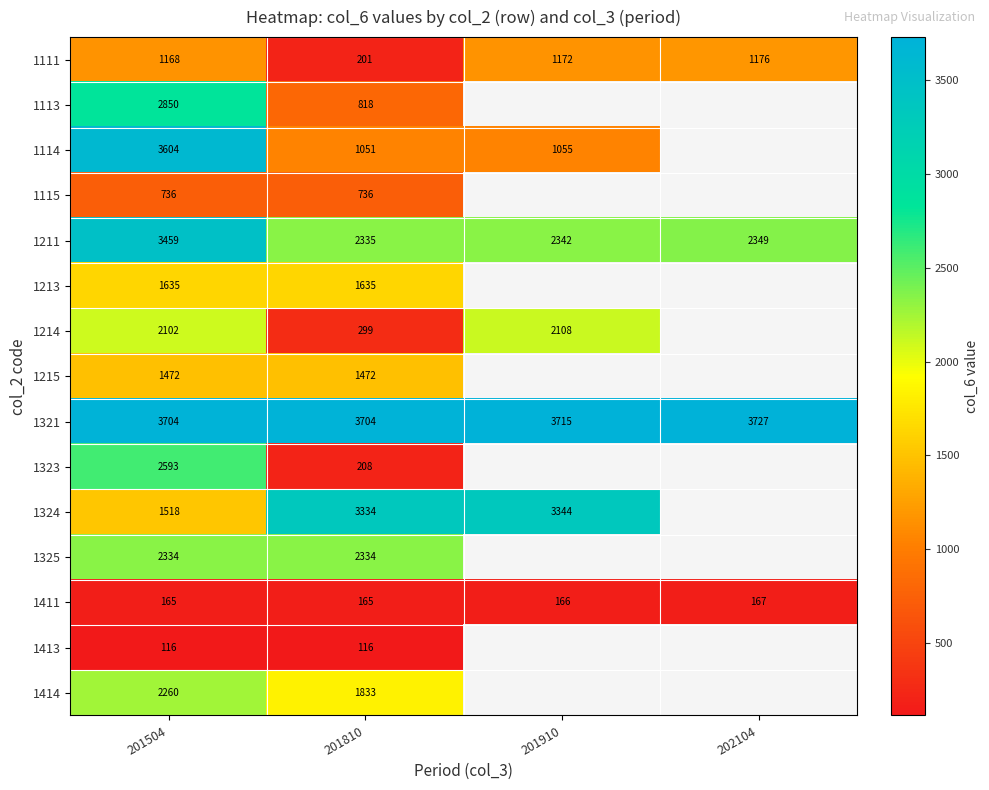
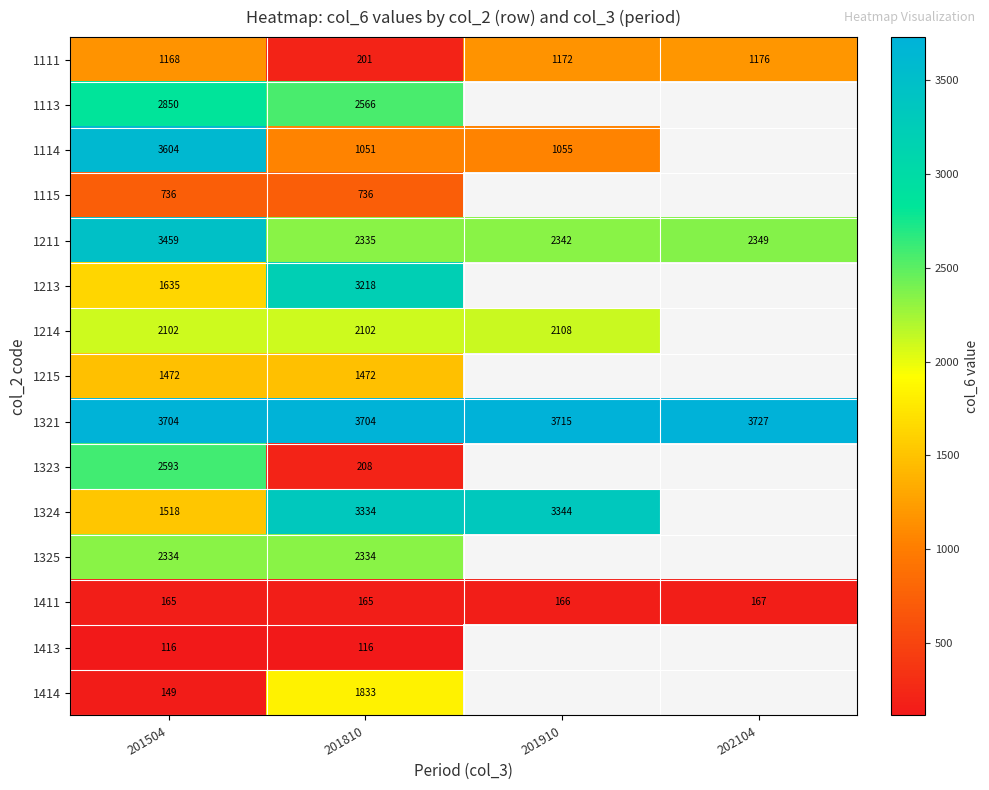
  {
    "1111": {
      "201504": 1168,
      "201810": 201,
      "201910": 1172,
      "202104": 1176
    },
    "1113": {
      "201504": 2850,
-     "201810": 818
+     "201810": 2566
    },
    "1114": {
      "201504": 3604,
      "201810": 1051,
      "201910": 1055
    },
    "1115": {
      "201504": 736,
      "201810": 736
    },
    "1211": {
      "201504": 3459,
      "201810": 2335,
      "201910": 2342,
      "202104": 2349
    },
    "1213": {
      "201504": 1635,
-     "201810": 1635
+     "201810": 3218
    },
    "1214": {
      "201504": 2102,
-     "201810": 299,
+     "201810": 2102,
      "201910": 2108
    },
    "1215": {
      "201504": 1472,
      "201810": 1472
    },
    "1321": {
      "201504": 3704,
      "201810": 3704,
      "201910": 3715,
      "202104": 3727
    },
    "1323": {
      "201504": 2593,
      "201810": 208
    },
    "1324": {
      "201504": 1518,
      "201810": 3334,
      "201910": 3344
    },
    "1325": {
      "201504": 2334,
      "201810": 2334
    },
    "1411": {
      "201504": 165,
      "201810": 165,
      "201910": 166,
      "202104": 167
    },
    "1413": {
      "201504": 116,
      "201810": 116
    },
    "1414": {
-     "201504": 2260,
+     "201504": 149,
      "201810": 1833
    }
  }
